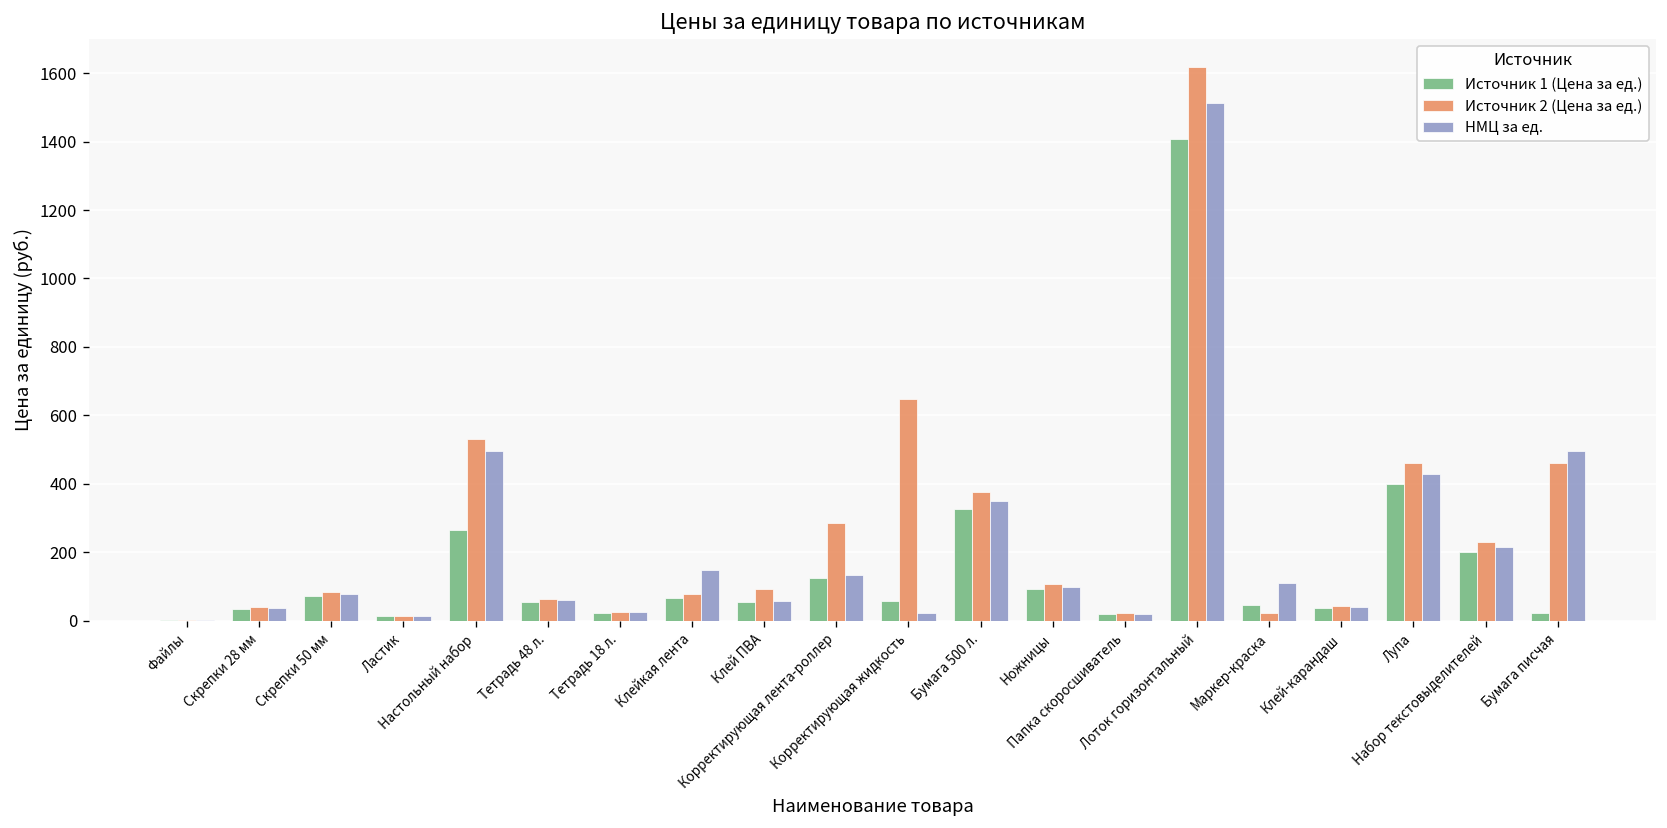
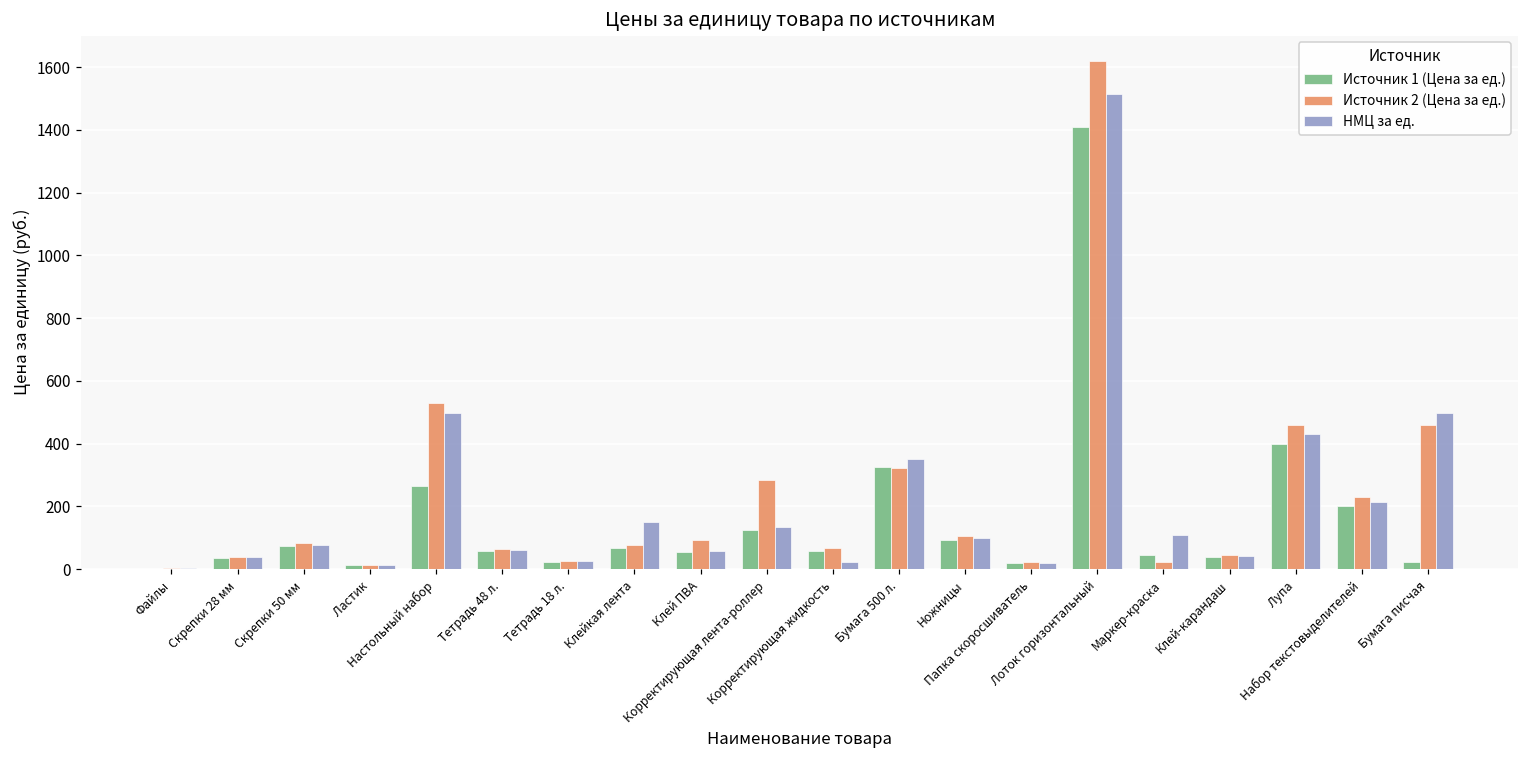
  {
    "Источник 1 (Цена за ед.)": {
      "Скрепки 28 мм": 30,
      "Скрепки 50 мм": 70,
      "Ластик": 10,
      "Настольный набор": 270,
      "Тетрадь 48 л.": 60,
      "Тетрадь 18 л.": 20,
      "Клейкая лента": 70,
      "Клей ПВА": 50,
      "Корректирующая лента-роллер": 130,
      "Корректирующая жидкость": 60,
      "Бумага 500 л.": 330,
      "Ножницы": 90,
      "Папка скоросшиватель": 20,
      "Лоток горизонтальный": 1410,
      "Маркер-краска": 50,
      "Клей-карандаш": 40,
      "Лупа": 400,
      "Набор текстовыделителей": 200,
      "Бумага писчая": 20
    },
    "Источник 2 (Цена за ед.)": {
      "Скрепки 28 мм": 40,
      "Скрепки 50 мм": 80,
      "Ластик": 10,
      "Настольный набор": 530,
      "Тетрадь 48 л.": 60,
      "Тетрадь 18 л.": 30,
      "Клейкая лента": 80,
      "Клей ПВА": 90,
      "Корректирующая лента-роллер": 290,
-     "Корректирующая жидкость": 650,
-     "Бумага 500 л.": 370,
+     "Корректирующая жидкость": 70,
+     "Бумага 500 л.": 320,
      "Ножницы": 110,
      "Папка скоросшиватель": 20,
      "Лоток горизонтальный": 1620,
      "Маркер-краска": 20,
      "Клей-карандаш": 40,
      "Лупа": 460,
      "Набор текстовыделителей": 230,
      "Бумага писчая": 460
    },
    "НМЦ за ед.": {
      "Скрепки 28 мм": 40,
      "Скрепки 50 мм": 80,
      "Ластик": 10,
      "Настольный набор": 500,
      "Тетрадь 48 л.": 60,
      "Тетрадь 18 л.": 20,
      "Клейкая лента": 150,
      "Клей ПВА": 60,
      "Корректирующая лента-роллер": 130,
      "Корректирующая жидкость": 20,
      "Бумага 500 л.": 350,
      "Ножницы": 100,
      "Папка скоросшиватель": 20,
      "Лоток горизонтальный": 1510,
      "Маркер-краска": 110,
      "Клей-карандаш": 40,
      "Лупа": 430,
      "Набор текстовыделителей": 220,
      "Бумага писчая": 500
    }
  }
